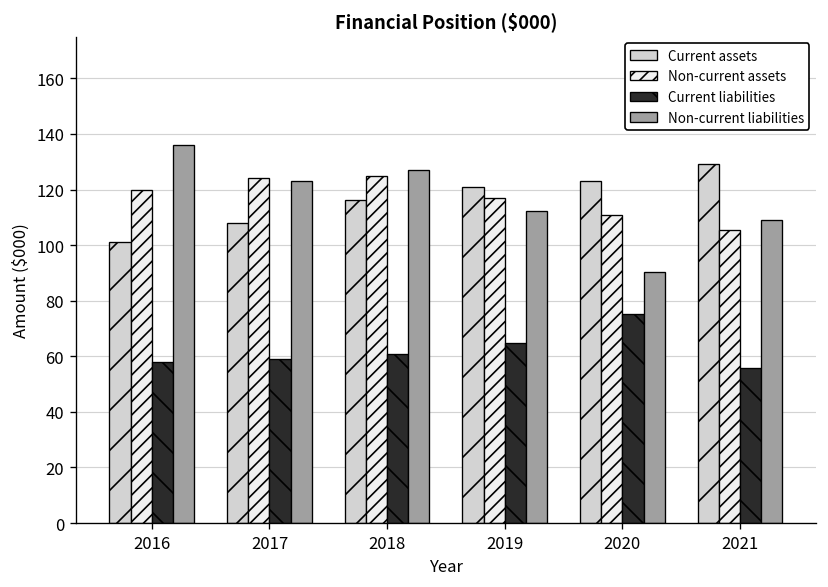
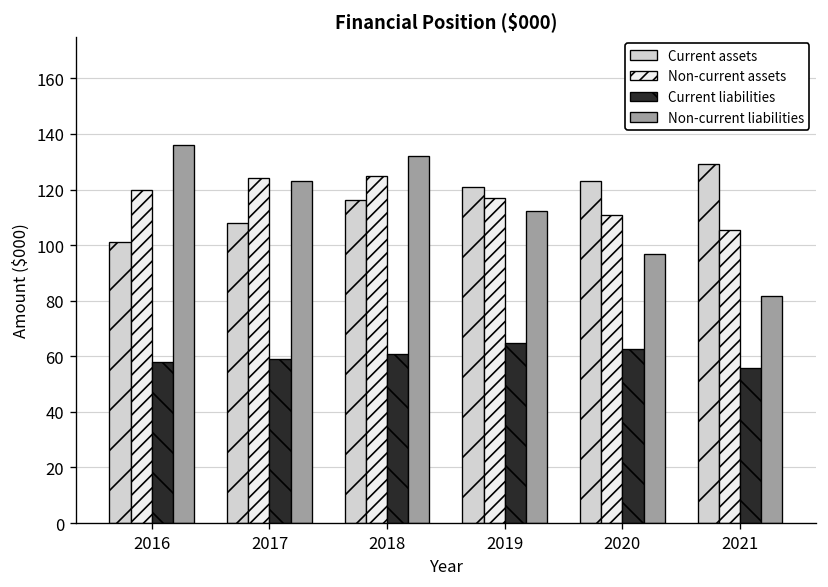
  {
    "Current liabilities": {
      "2016": 58,
      "2017": 59,
      "2018": 61,
      "2019": 65,
-     "2020": 75,
+     "2020": 63,
      "2021": 56
    },
    "Non-current liabilities": {
      "2016": 136,
      "2017": 123,
-     "2018": 127,
+     "2018": 132,
      "2019": 112,
-     "2020": 90,
-     "2021": 109
+     "2020": 97,
+     "2021": 82
    }
  }
